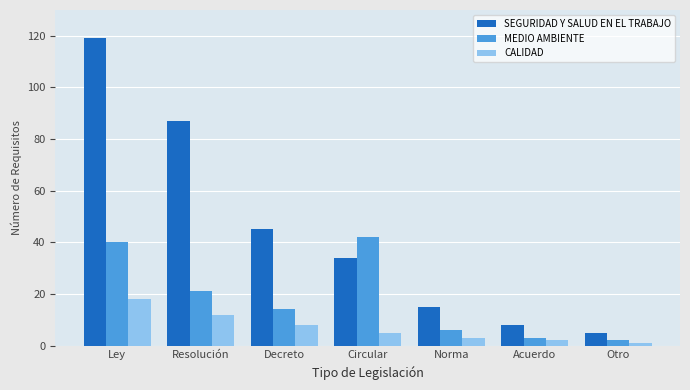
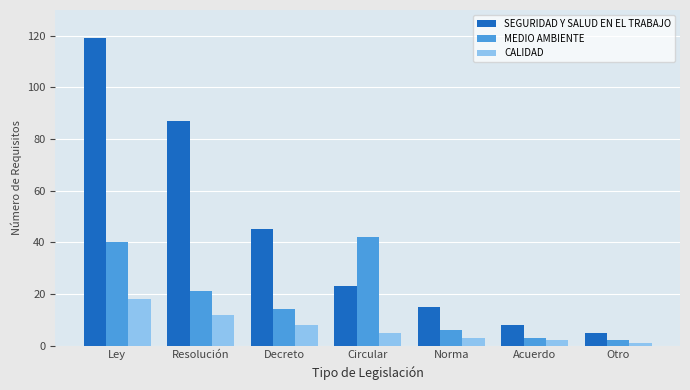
  {
    "SEGURIDAD Y SALUD EN EL TRABAJO": {
      "Ley": 119,
      "Resolución": 87,
      "Decreto": 45,
-     "Circular": 34,
+     "Circular": 23,
      "Norma": 15,
      "Acuerdo": 8,
      "Otro": 5
    },
    "MEDIO AMBIENTE": {
      "Ley": 40,
      "Resolución": 21,
      "Decreto": 14,
      "Circular": 42,
      "Norma": 6,
      "Acuerdo": 3,
      "Otro": 2
    },
    "CALIDAD": {
      "Ley": 18,
      "Resolución": 12,
      "Decreto": 8,
      "Circular": 5,
      "Norma": 3,
      "Acuerdo": 2,
      "Otro": 1
    }
  }
